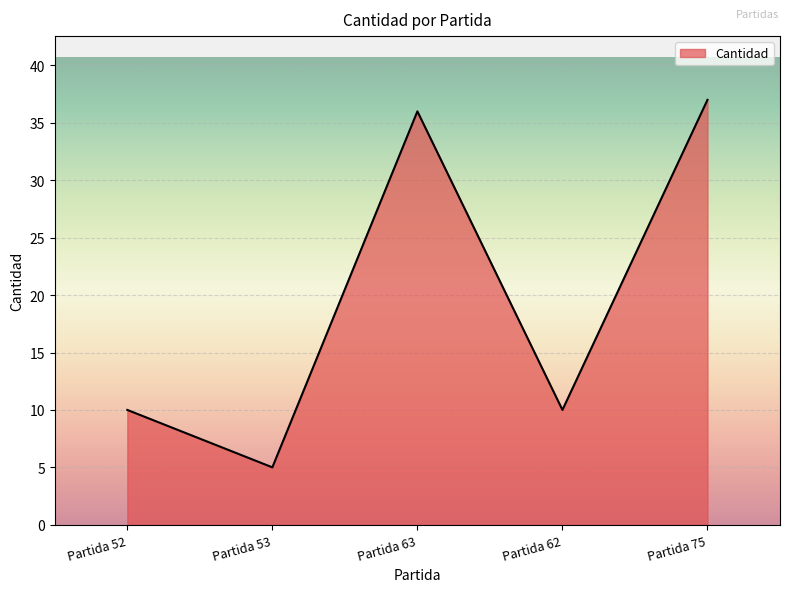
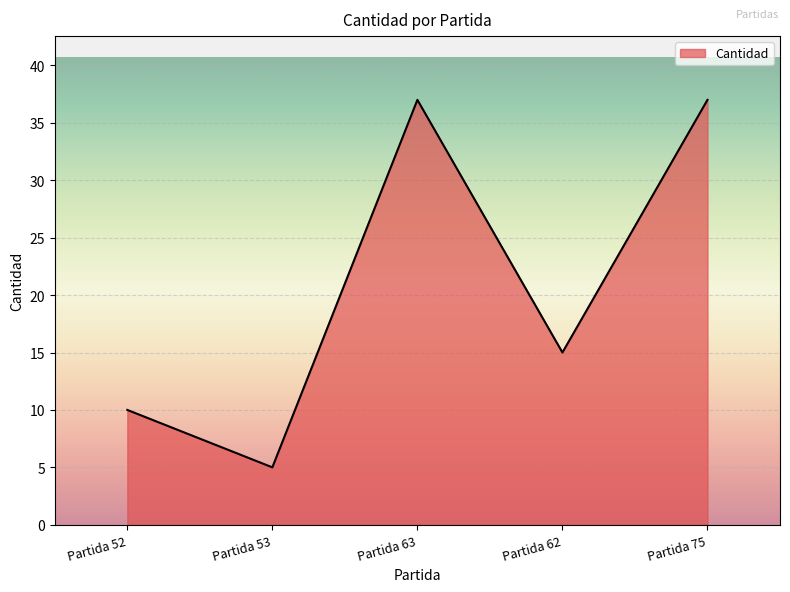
  {
    "Partida 52": 10,
    "Partida 53": 5,
-   "Partida 63": 36,
-   "Partida 62": 10,
+   "Partida 63": 37,
+   "Partida 62": 15,
    "Partida 75": 37
  }
